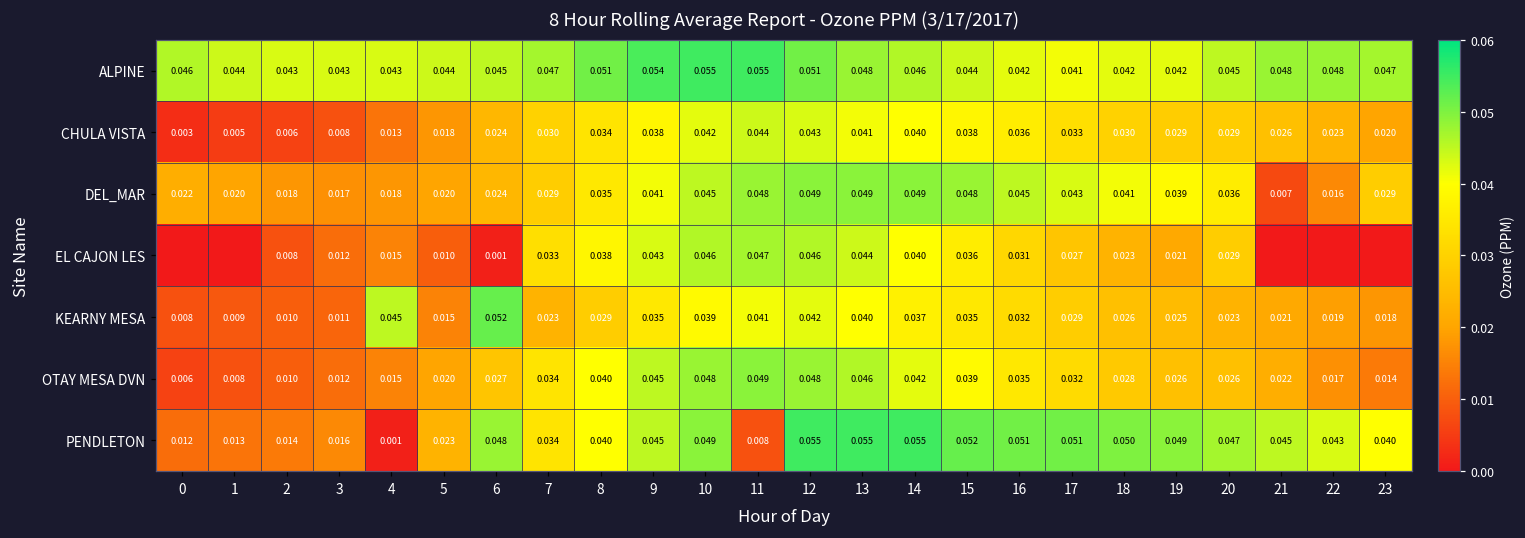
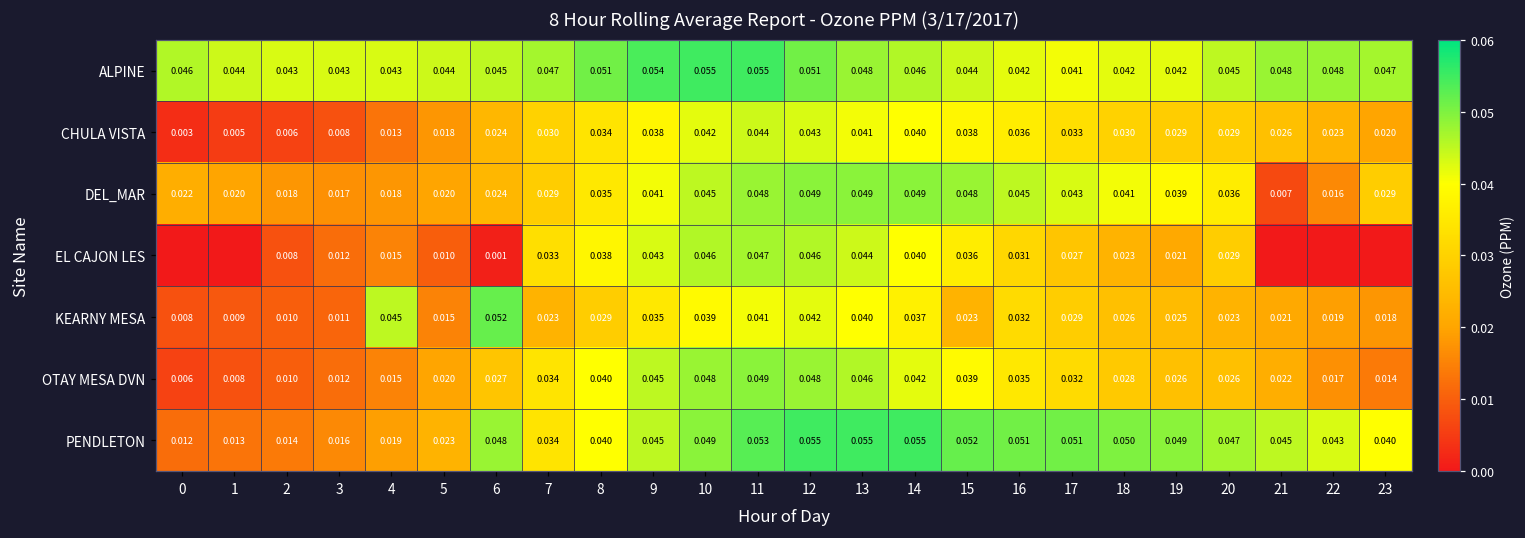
  {
    "ALPINE": {
      "0": 0.046,
      "1": 0.044,
      "2": 0.043,
      "3": 0.043,
      "4": 0.043,
      "5": 0.044,
      "6": 0.045,
      "7": 0.047,
      "8": 0.051,
      "9": 0.054,
      "10": 0.055,
      "11": 0.055,
      "12": 0.051,
      "13": 0.048,
      "14": 0.046,
      "15": 0.044,
      "16": 0.042,
      "17": 0.041,
      "18": 0.042,
      "19": 0.042,
      "20": 0.045,
      "21": 0.048,
      "22": 0.048,
      "23": 0.047
    },
    "CHULA VISTA": {
      "0": 0.003,
      "1": 0.005,
      "2": 0.006,
      "3": 0.008,
      "4": 0.013,
      "5": 0.018,
      "6": 0.024,
      "7": 0.030,
      "8": 0.034,
      "9": 0.038,
      "10": 0.042,
      "11": 0.044,
      "12": 0.043,
      "13": 0.041,
      "14": 0.040,
      "15": 0.038,
      "16": 0.036,
      "17": 0.033,
      "18": 0.030,
      "19": 0.029,
      "20": 0.029,
      "21": 0.026,
      "22": 0.023,
      "23": 0.020
    },
    "DEL_MAR": {
      "0": 0.022,
      "1": 0.020,
      "2": 0.018,
      "3": 0.017,
      "4": 0.018,
      "5": 0.020,
      "6": 0.024,
      "7": 0.029,
      "8": 0.035,
      "9": 0.041,
      "10": 0.045,
      "11": 0.048,
      "12": 0.049,
      "13": 0.049,
      "14": 0.049,
      "15": 0.048,
      "16": 0.045,
      "17": 0.043,
      "18": 0.041,
      "19": 0.039,
      "20": 0.036,
      "21": 0.007,
      "22": 0.016,
      "23": 0.029
    },
    "EL CAJON LES": {
      "2": 0.008,
      "3": 0.012,
      "4": 0.015,
      "5": 0.010,
      "6": 0.001,
      "7": 0.033,
      "8": 0.038,
      "9": 0.043,
      "10": 0.046,
      "11": 0.047,
      "12": 0.046,
      "13": 0.044,
      "14": 0.040,
      "15": 0.036,
      "16": 0.031,
      "17": 0.027,
      "18": 0.023,
      "19": 0.021,
      "20": 0.029
    },
    "KEARNY MESA": {
      "0": 0.008,
      "1": 0.009,
      "2": 0.010,
      "3": 0.011,
      "4": 0.045,
      "5": 0.015,
      "6": 0.052,
      "7": 0.023,
      "8": 0.029,
      "9": 0.035,
      "10": 0.039,
      "11": 0.041,
      "12": 0.042,
      "13": 0.040,
      "14": 0.037,
-     "15": 0.035,
+     "15": 0.023,
      "16": 0.032,
      "17": 0.029,
      "18": 0.026,
      "19": 0.025,
      "20": 0.023,
      "21": 0.021,
      "22": 0.019,
      "23": 0.018
    },
    "OTAY MESA DVN": {
      "0": 0.006,
      "1": 0.008,
      "2": 0.010,
      "3": 0.012,
      "4": 0.015,
      "5": 0.020,
      "6": 0.027,
      "7": 0.034,
      "8": 0.040,
      "9": 0.045,
      "10": 0.048,
      "11": 0.049,
      "12": 0.048,
      "13": 0.046,
      "14": 0.042,
      "15": 0.039,
      "16": 0.035,
      "17": 0.032,
      "18": 0.028,
      "19": 0.026,
      "20": 0.026,
      "21": 0.022,
      "22": 0.017,
      "23": 0.014
    },
    "PENDLETON": {
      "0": 0.012,
      "1": 0.013,
      "2": 0.014,
      "3": 0.016,
-     "4": 0.001,
+     "4": 0.019,
      "5": 0.023,
      "6": 0.048,
      "7": 0.034,
      "8": 0.040,
      "9": 0.045,
      "10": 0.049,
-     "11": 0.008,
+     "11": 0.053,
      "12": 0.055,
      "13": 0.055,
      "14": 0.055,
      "15": 0.052,
      "16": 0.051,
      "17": 0.051,
      "18": 0.050,
      "19": 0.049,
      "20": 0.047,
      "21": 0.045,
      "22": 0.043,
      "23": 0.040
    }
  }
